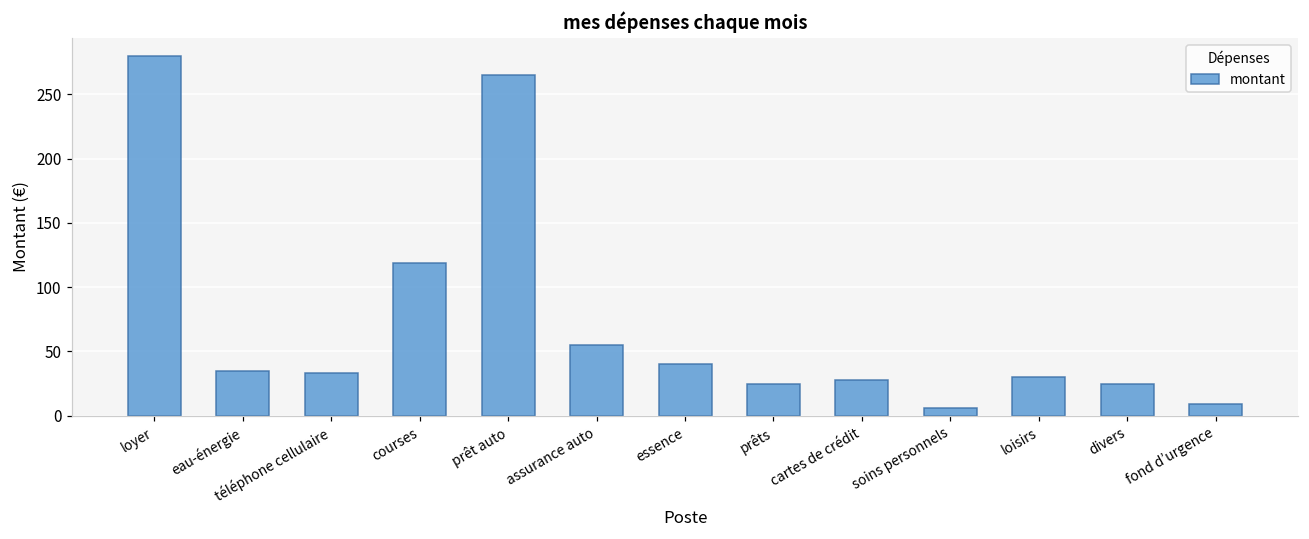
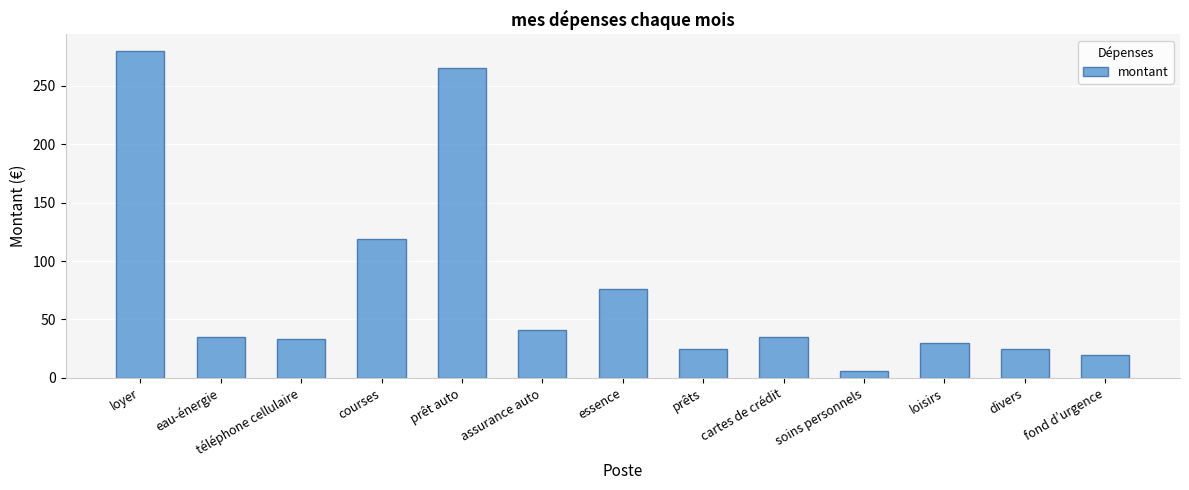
  {
    "loyer": 280,
    "eau-énergie": 35,
    "téléphone cellulaire": 33,
    "courses": 119,
    "prêt auto": 265,
-   "assurance auto": 55,
-   "essence": 40,
+   "assurance auto": 41,
+   "essence": 76,
    "prêts": 25,
-   "cartes de crédit": 28,
+   "cartes de crédit": 35,
    "soins personnels": 6,
    "loisirs": 30,
    "divers": 25,
-   "fond d’urgence": 9
+   "fond d’urgence": 20
  }
